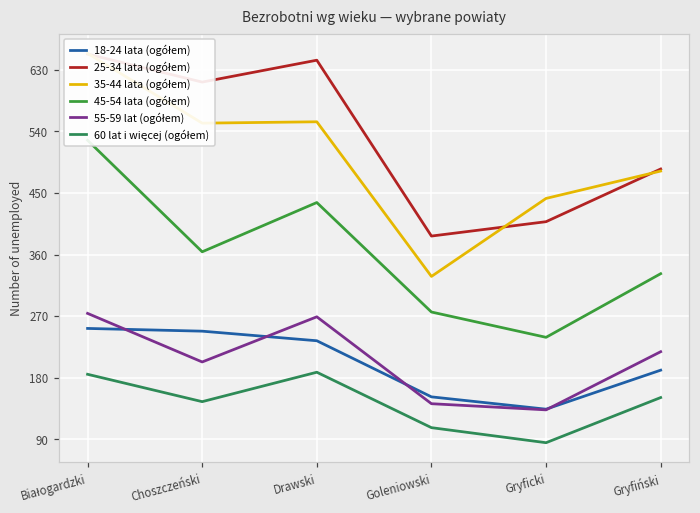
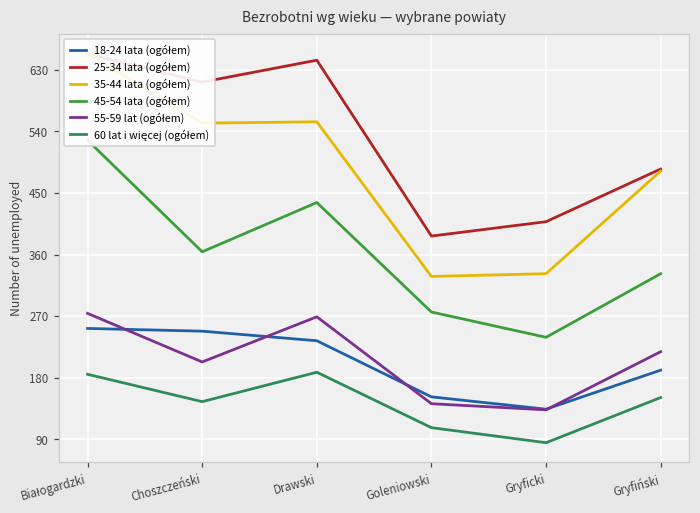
  {
    "18-24 lata (ogółem)": {
      "Białogardzki": 250,
      "Choszczeński": 250,
      "Drawski": 230,
      "Goleniowski": 150,
      "Gryfiński": 190
    },
    "25-34 lata (ogółem)": {
      "Drawski": 640,
      "Goleniowski": 390,
      "Gryficki": 410
    },
    "35-44 lata (ogółem)": {
      "Drawski": 550,
      "Goleniowski": 330,
-     "Gryficki": 440
+     "Gryficki": 330
    },
    "55-59 lat (ogółem)": {
      "Białogardzki": 270,
      "Choszczeński": 200,
      "Drawski": 270,
      "Goleniowski": 140,
      "Gryfiński": 220
    }
  }
